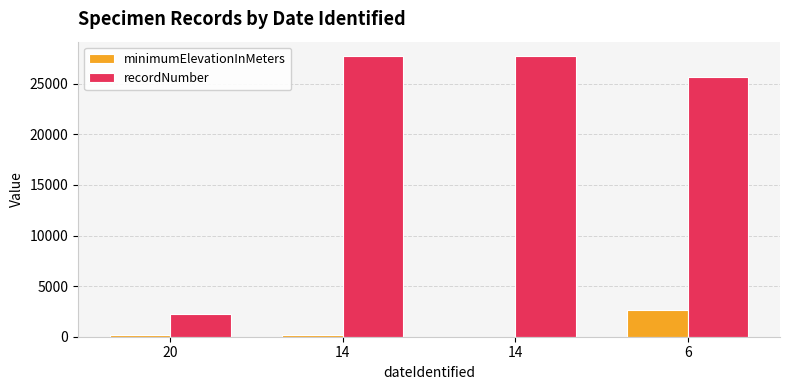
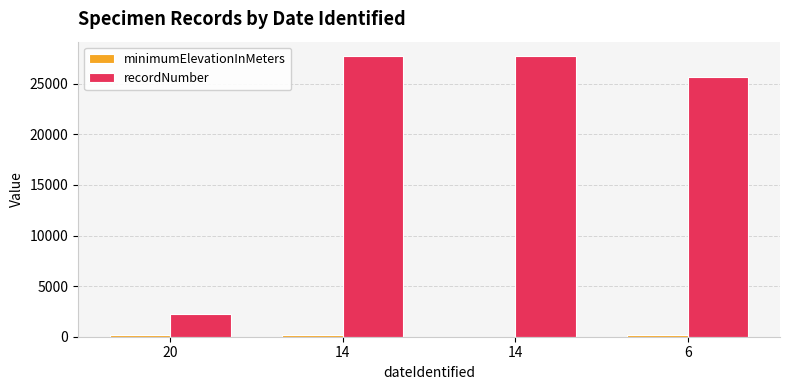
  {
    "minimumElevationInMeters": {
-     "6": 2600
+     "6": 200
    },
    "recordNumber": {
      "20": 2300,
      "6": 25600
    }
  }
